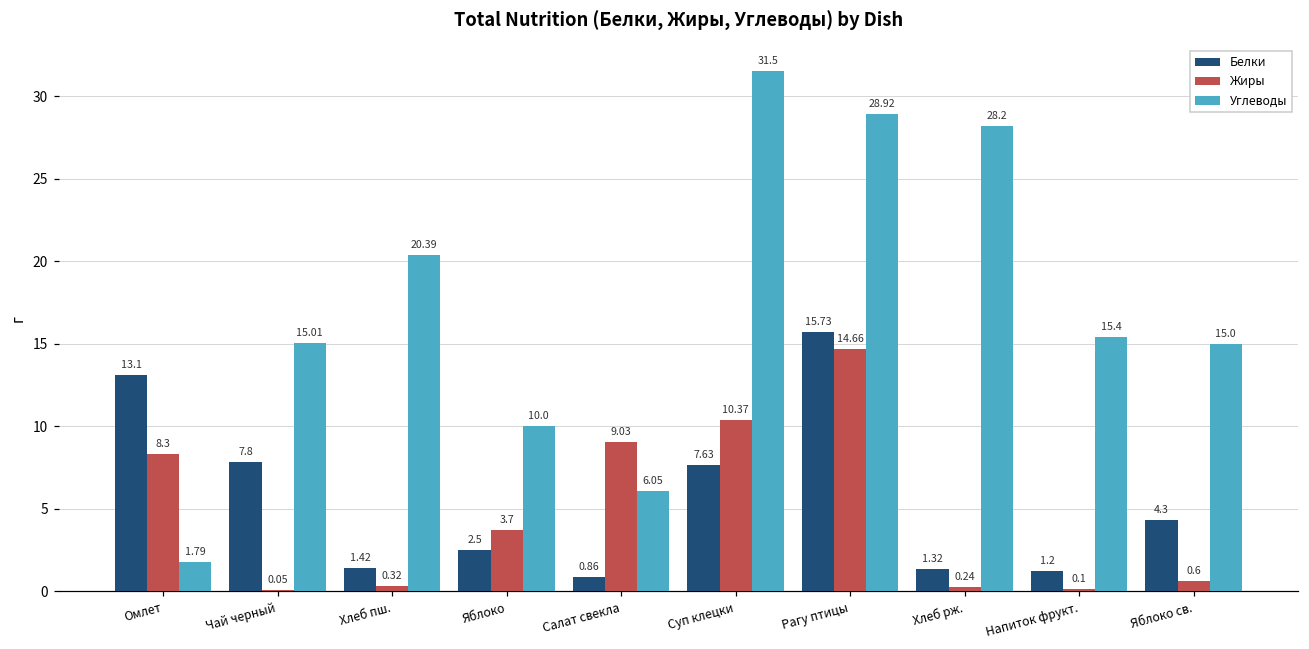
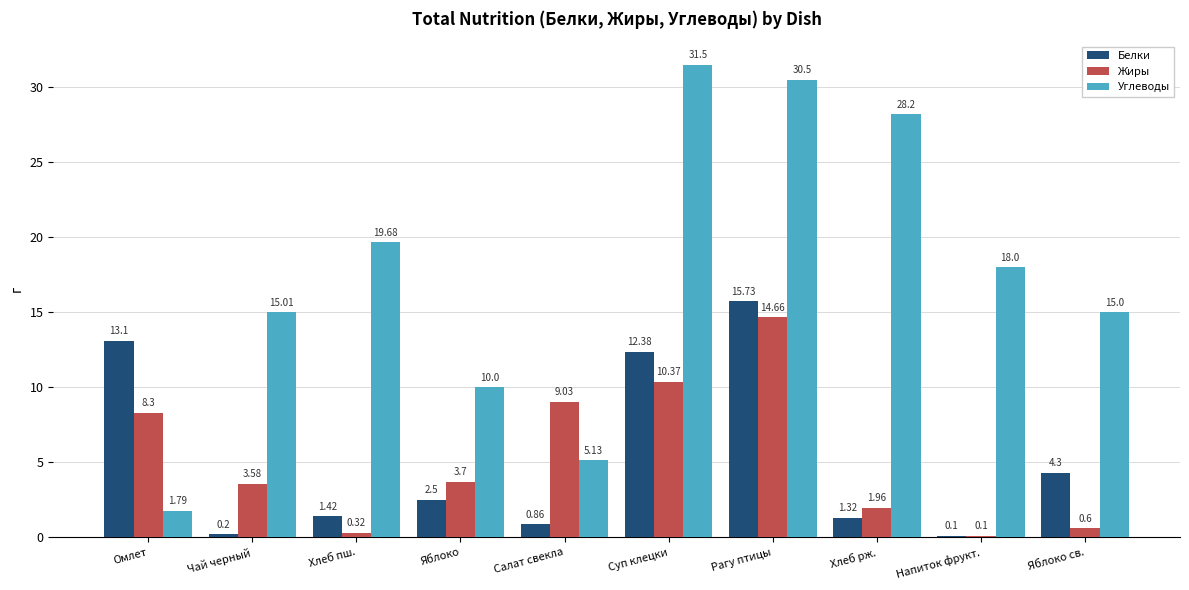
  {
    "Белки": {
      "Омлет": 13.1,
-     "Чай черный": 7.8,
+     "Чай черный": 0.2,
      "Хлеб пш.": 1.42,
      "Яблоко": 2.5,
      "Салат свекла": 0.86,
-     "Суп клецки": 7.63,
+     "Суп клецки": 12.38,
      "Рагу птицы": 15.73,
      "Хлеб рж.": 1.32,
-     "Напиток фрукт.": 1.2,
+     "Напиток фрукт.": 0.1,
      "Яблоко св.": 4.3
    },
    "Жиры": {
      "Омлет": 8.3,
-     "Чай черный": 0.05,
+     "Чай черный": 3.58,
      "Хлеб пш.": 0.32,
      "Яблоко": 3.7,
      "Салат свекла": 9.03,
      "Суп клецки": 10.37,
      "Рагу птицы": 14.66,
-     "Хлеб рж.": 0.24,
+     "Хлеб рж.": 1.96,
      "Напиток фрукт.": 0.1,
      "Яблоко св.": 0.6
    },
    "Углеводы": {
      "Омлет": 1.79,
      "Чай черный": 15.01,
-     "Хлеб пш.": 20.39,
+     "Хлеб пш.": 19.68,
      "Яблоко": 10.0,
-     "Салат свекла": 6.05,
+     "Салат свекла": 5.13,
      "Суп клецки": 31.5,
-     "Рагу птицы": 28.92,
+     "Рагу птицы": 30.5,
      "Хлеб рж.": 28.2,
-     "Напиток фрукт.": 15.4,
+     "Напиток фрукт.": 18.0,
      "Яблоко св.": 15.0
    }
  }
